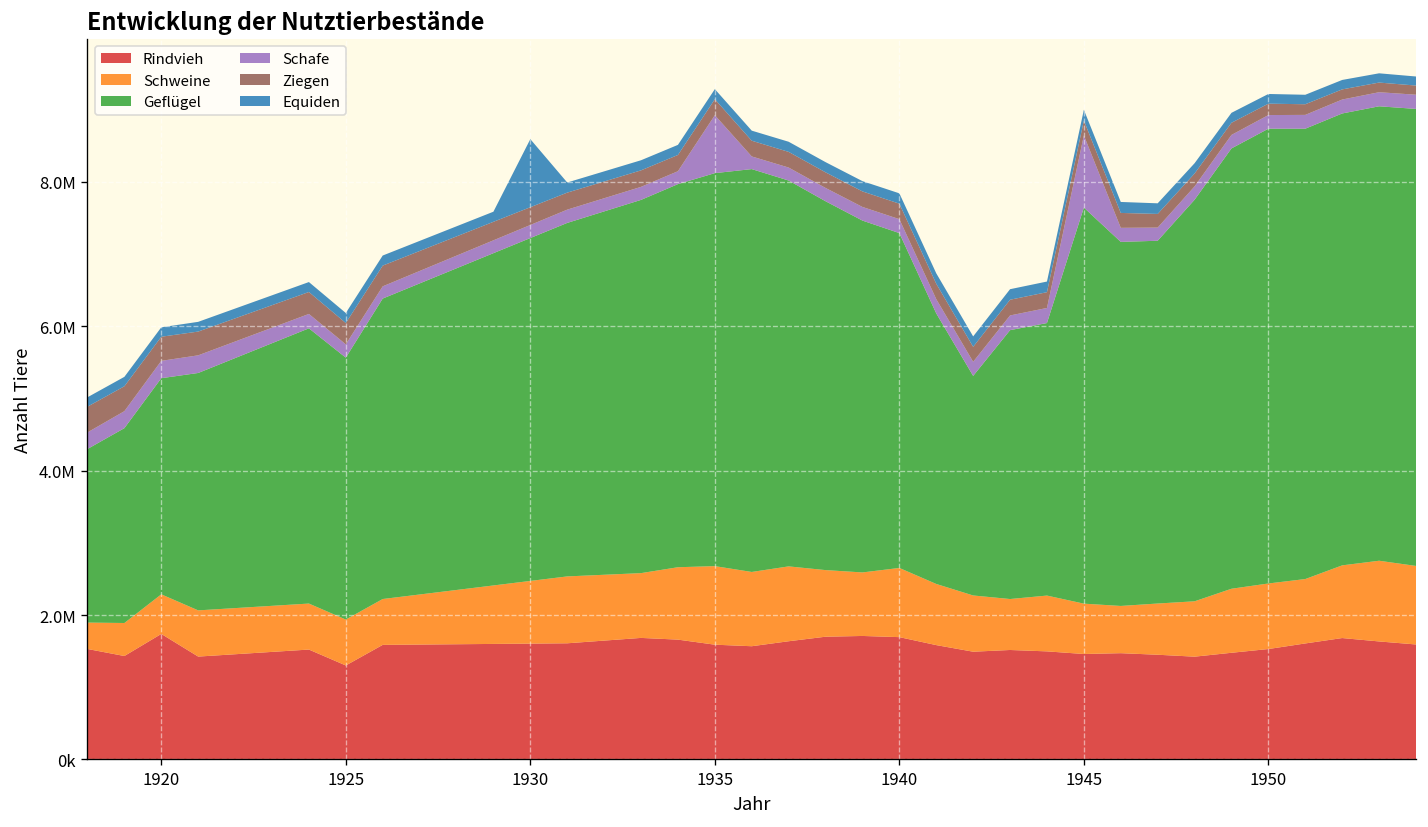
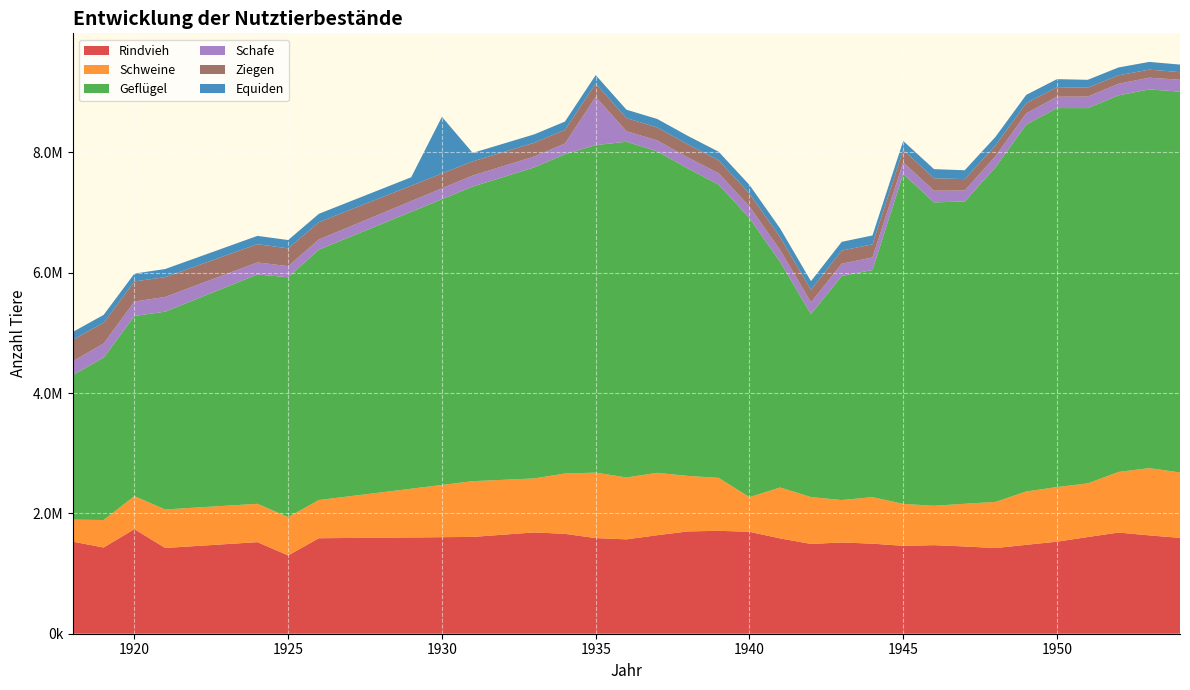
  {
    "Rindvieh": {
      "1920": 1700000,
      "1925": 1300000,
      "1930": 1600000,
      "1935": 1600000,
      "1940": 1700000,
      "1945": 1500000,
      "1950": 1500000
    },
    "Schweine": {
      "1920": 500000,
      "1925": 600000,
      "1930": 900000,
      "1935": 1100000,
-     "1940": 1000000,
+     "1940": 600000,
      "1945": 700000,
      "1950": 900000
    },
    "Geflügel": {
      "1920": 3000000,
-     "1925": 3600000,
+     "1925": 4000000,
      "1930": 4800000,
      "1935": 5400000,
      "1940": 4600000,
      "1945": 5500000,
      "1950": 6300000
    },
    "Schafe": {
      "1920": 200000,
      "1925": 200000,
      "1930": 200000,
      "1935": 800000,
      "1940": 200000,
-     "1945": 1000000,
+     "1945": 200000,
      "1950": 200000
    },
    "Ziegen": {
      "1920": 300000,
      "1925": 300000,
      "1930": 200000,
      "1935": 200000,
      "1940": 200000,
      "1945": 200000,
      "1950": 200000
    },
    "Equiden": {
      "1920": 100000,
      "1925": 100000,
      "1930": 900000,
      "1935": 100000,
      "1940": 100000,
      "1945": 100000,
      "1950": 100000
    }
  }
